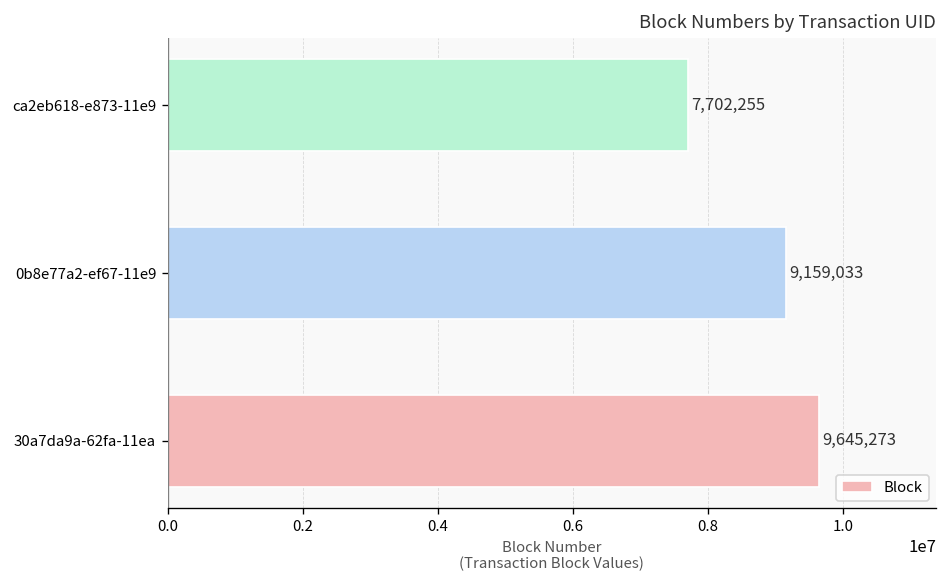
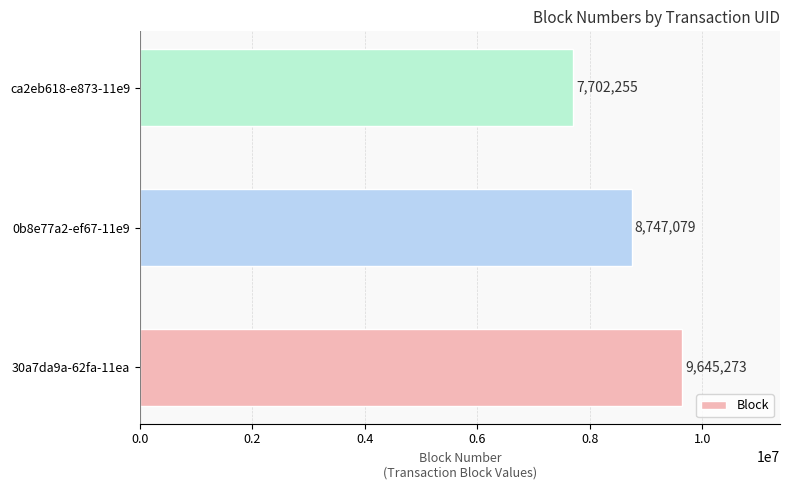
  {
    "ca2eb618-e873-11e9": "7,702,255",
-   "0b8e77a2-ef67-11e9": "9,159,033",
+   "0b8e77a2-ef67-11e9": "8,747,079",
    "30a7da9a-62fa-11ea": "9,645,273"
  }
